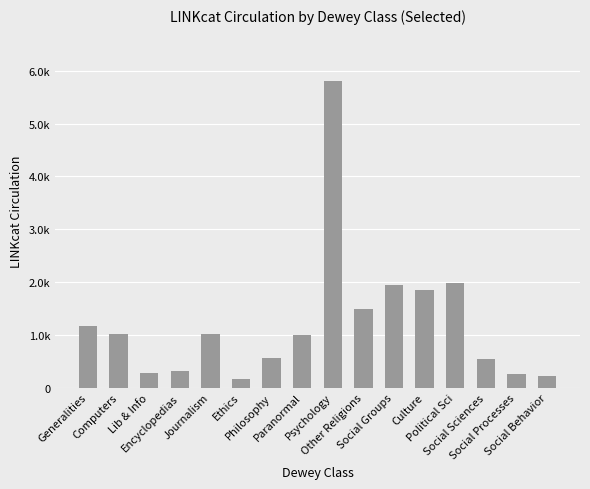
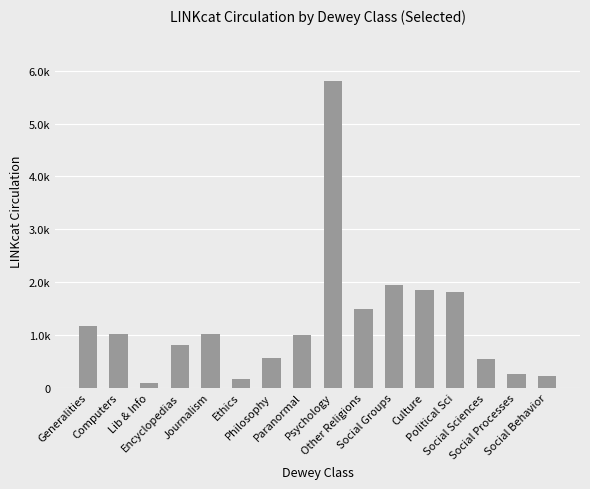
  {
    "Generalities": 1200,
    "Computers": 1000,
-   "Lib & Info": 300,
-   "Encyclopedias": 300,
+   "Lib & Info": 100,
+   "Encyclopedias": 800,
    "Journalism": 1000,
    "Ethics": 200,
    "Philosophy": 600,
    "Paranormal": 1000,
    "Psychology": 5800,
    "Other Religions": 1500,
    "Social Groups": 1900,
    "Culture": 1800,
-   "Political Sci": 2000,
+   "Political Sci": 1800,
    "Social Sciences": 500,
    "Social Processes": 300,
    "Social Behavior": 200
  }
